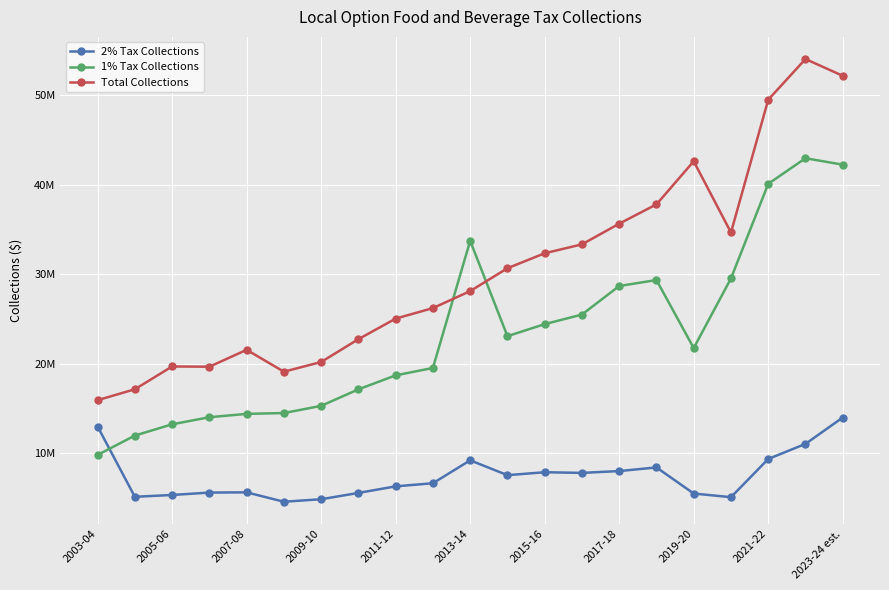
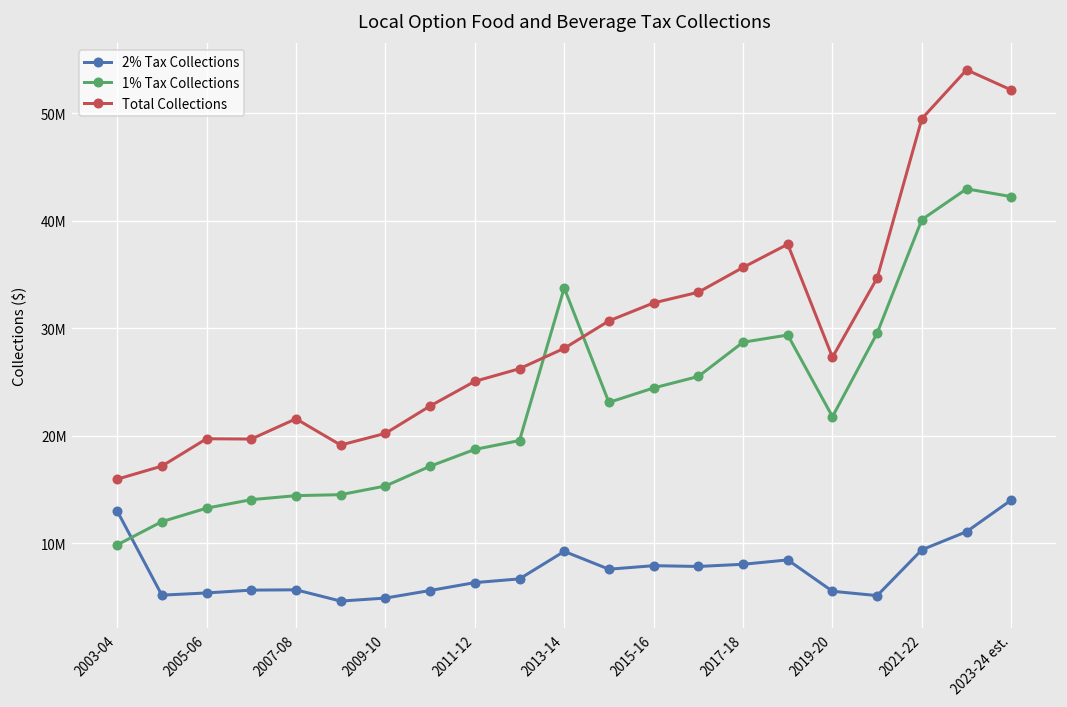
  {
    "2% Tax Collections": {
      "2003-04": 13000000,
      "2005-06": 5000000,
      "2007-08": 6000000,
      "2009-10": 5000000,
      "2011-12": 6000000,
      "2013-14": 9000000,
      "2015-16": 8000000,
      "2017-18": 8000000,
      "2019-20": 6000000,
      "2021-22": 9000000,
      "2023-24 est.": 14000000
    },
    "1% Tax Collections": {
      "2003-04": 10000000,
      "2005-06": 13000000,
      "2007-08": 14000000,
      "2009-10": 15000000,
      "2011-12": 19000000,
      "2013-14": 34000000,
      "2015-16": 24000000,
      "2017-18": 29000000,
      "2019-20": 22000000,
      "2021-22": 40000000,
      "2023-24 est.": 42000000
    },
    "Total Collections": {
      "2003-04": 16000000,
      "2005-06": 20000000,
      "2007-08": 22000000,
      "2009-10": 20000000,
      "2011-12": 25000000,
      "2013-14": 28000000,
      "2015-16": 32000000,
      "2017-18": 36000000,
-     "2019-20": 43000000,
+     "2019-20": 27000000,
      "2021-22": 49000000,
      "2023-24 est.": 52000000
    }
  }
